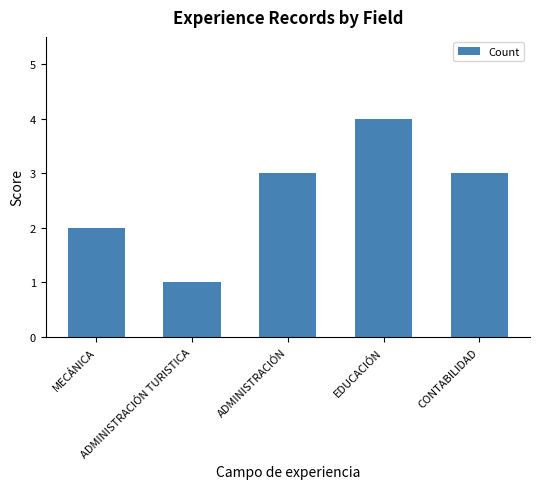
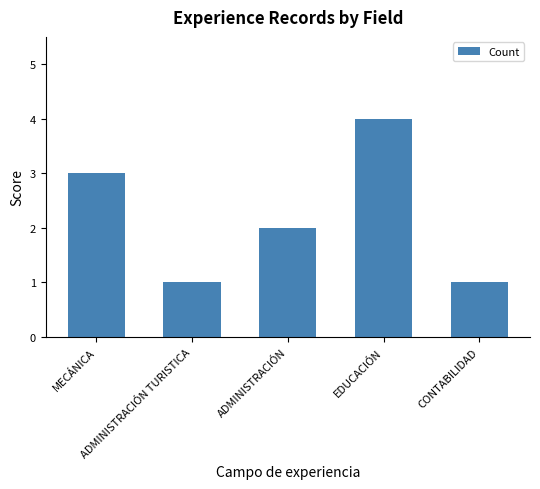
  {
-   "MECÁNICA": 2,
+   "MECÁNICA": 3,
    "ADMINISTRACIÓN TURISTICA": 1,
-   "ADMINISTRACIÓN": 3,
+   "ADMINISTRACIÓN": 2,
    "EDUCACIÓN": 4,
-   "CONTABILIDAD": 3
+   "CONTABILIDAD": 1
  }
